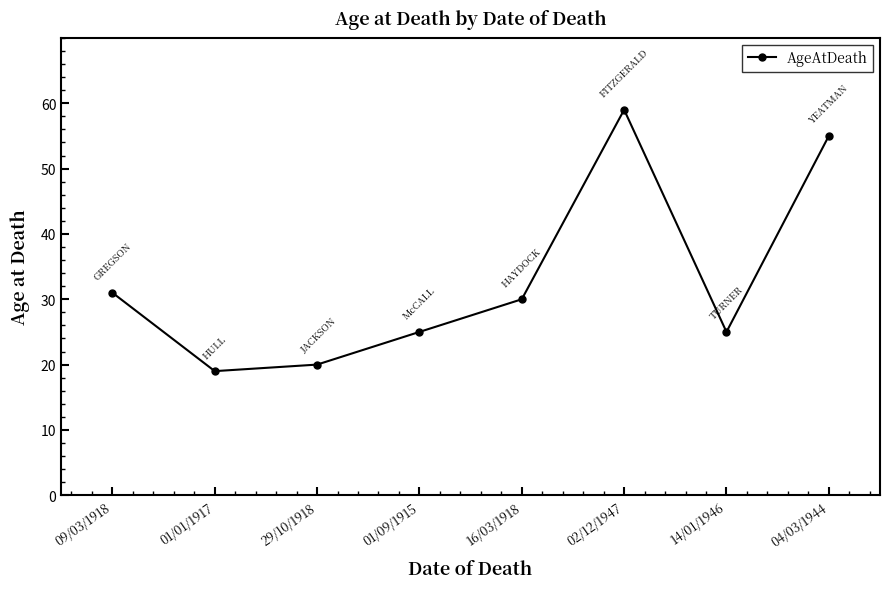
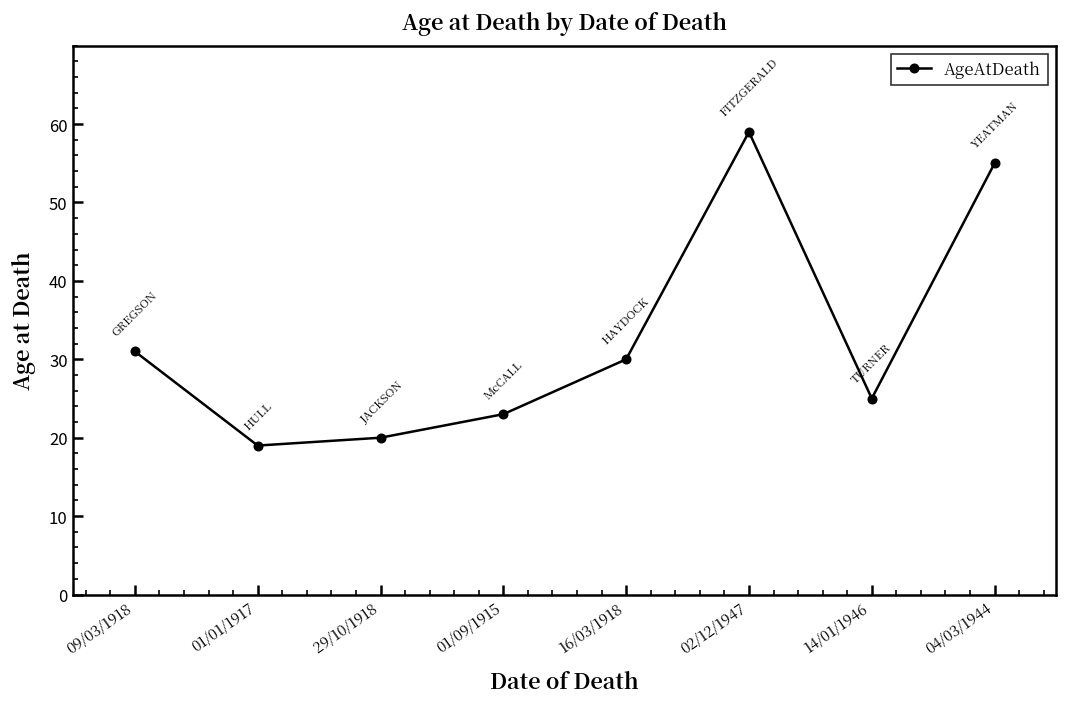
  {
    "09/03/1918": 31,
    "01/01/1917": 19,
    "29/10/1918": 20,
-   "01/09/1915": 25,
+   "01/09/1915": 23,
    "16/03/1918": 30,
    "02/12/1947": 59,
    "14/01/1946": 25,
    "04/03/1944": 55
  }
